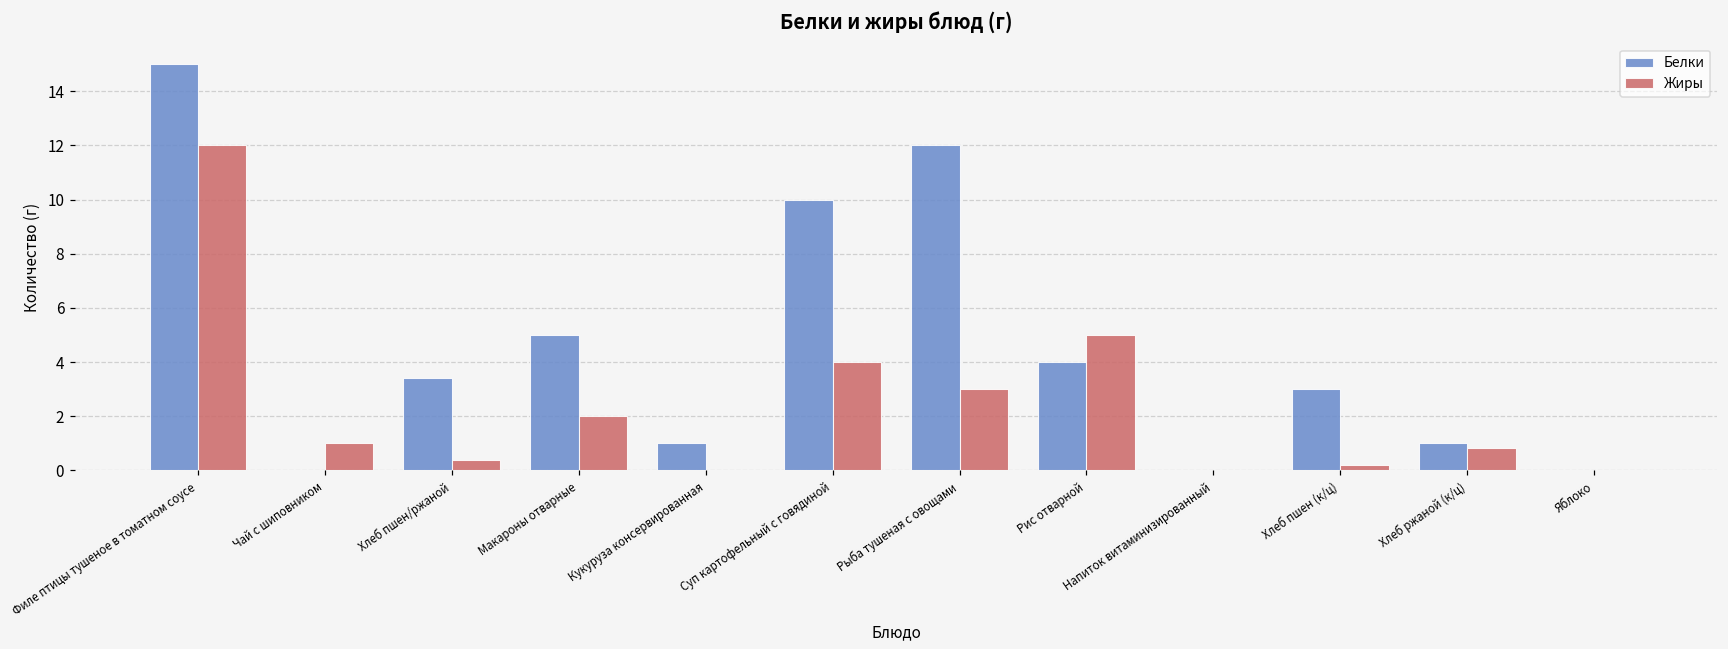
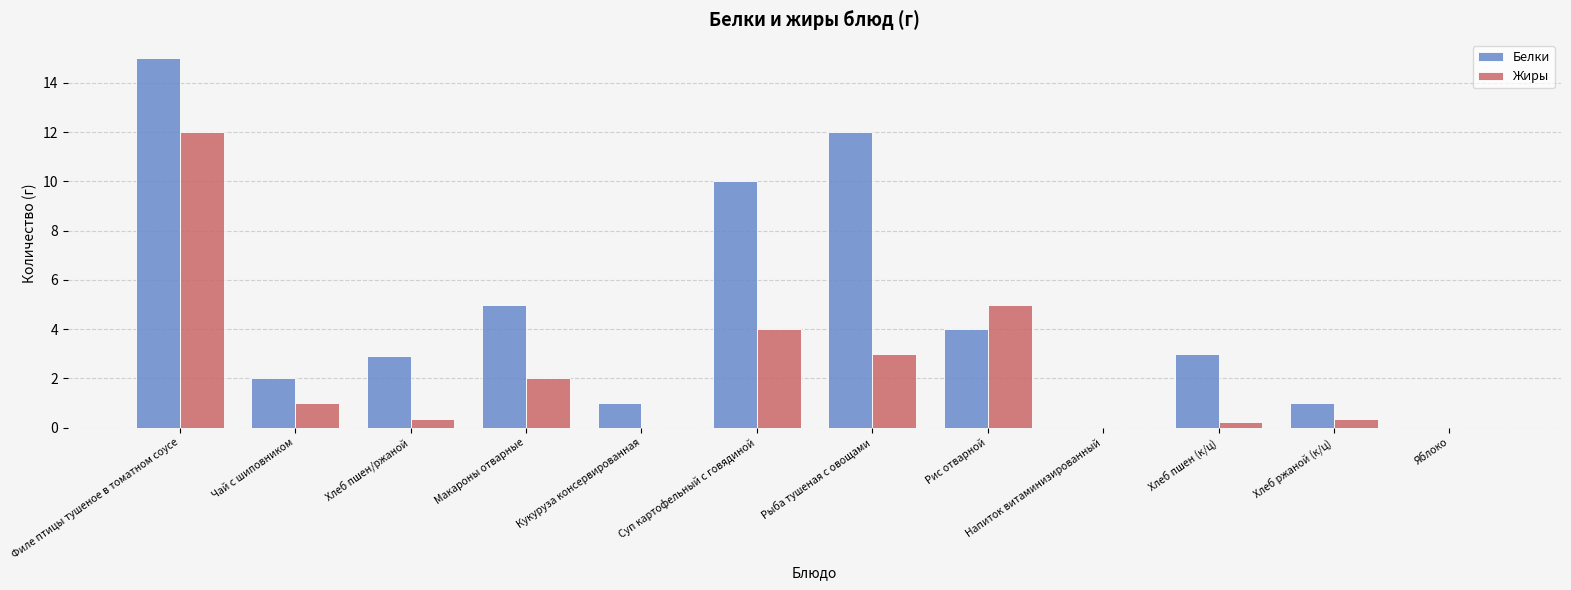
  {
    "Белки": {
      "Филе птицы тушеное в томатном соусе": 15.0,
-     "Чай с шиповником": 0,
-     "Хлеб пшен/ржаной": 3.4,
+     "Чай с шиповником": 2,
+     "Хлеб пшен/ржаной": 2.9,
      "Макароны отварные": 5.0,
      "Кукуруза консервированная": 1.0,
      "Суп картофельный с говядиной": 10.0,
      "Рыба тушеная с овощами": 12.0,
      "Рис отварной": 4.0,
      "Напиток витаминизированный": 0.0,
      "Хлеб пшен (к/ц)": 3.0,
      "Хлеб ржаной (к/ц)": 1.0,
      "Яблоко": 0.0
    },
    "Жиры": {
      "Филе птицы тушеное в томатном соусе": 12.0,
      "Чай с шиповником": 1.0,
      "Хлеб пшен/ржаной": 0.4,
      "Макароны отварные": 2.0,
      "Кукуруза консервированная": 0.0,
      "Суп картофельный с говядиной": 4.0,
      "Рыба тушеная с овощами": 3.0,
      "Рис отварной": 5.0,
      "Напиток витаминизированный": 0.0,
      "Хлеб пшен (к/ц)": 0.2,
-     "Хлеб ржаной (к/ц)": 0.8,
+     "Хлеб ржаной (к/ц)": 0.4,
      "Яблоко": 0.0
    }
  }
